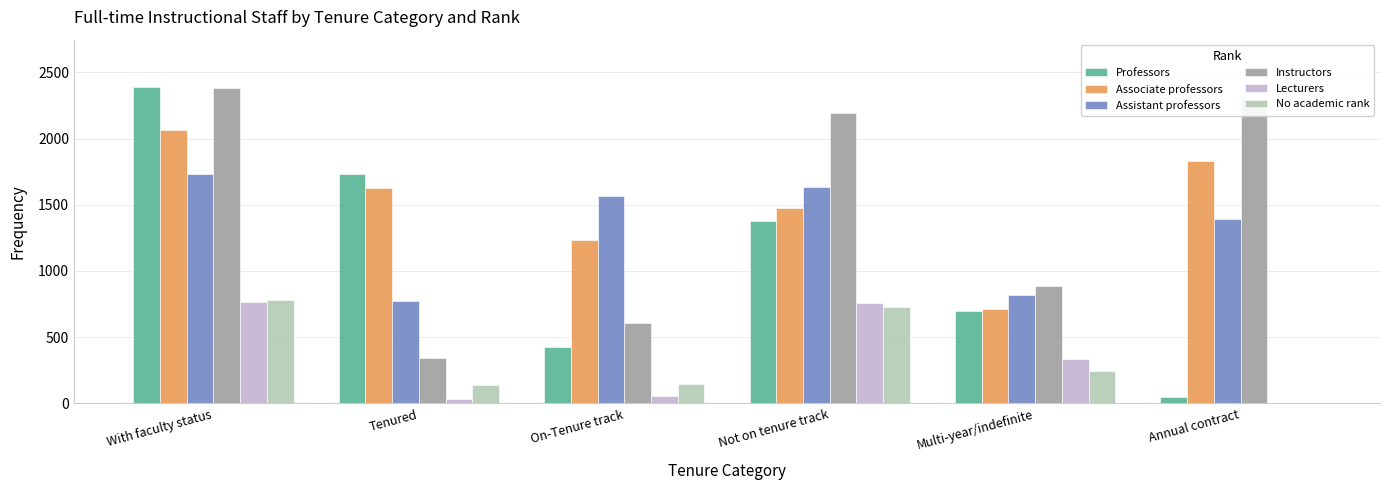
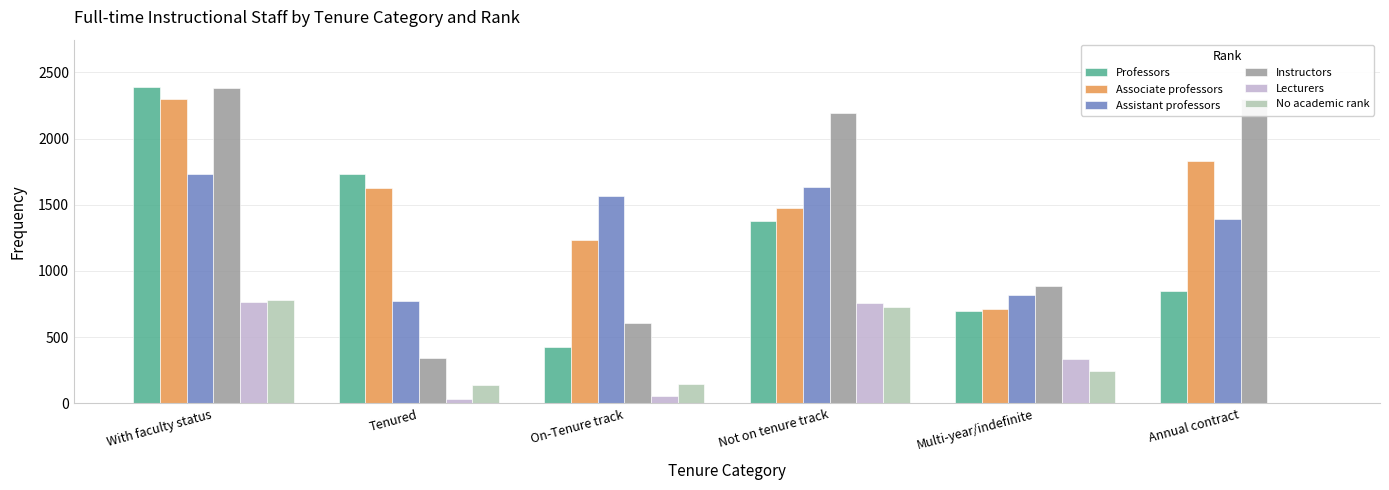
  {
    "Professors": {
      "With faculty status": 2390,
      "Tenured": 1730,
      "On-Tenure track": 430,
      "Not on tenure track": 1380,
      "Multi-year/indefinite": 700,
-     "Annual contract": 50
+     "Annual contract": 850
    },
    "Associate professors": {
-     "With faculty status": 2060,
+     "With faculty status": 2300,
      "Tenured": 1620,
      "On-Tenure track": 1240,
      "Not on tenure track": 1470,
      "Multi-year/indefinite": 710,
      "Annual contract": 1830
    },
    "Assistant professors": {
      "With faculty status": 1740,
      "Tenured": 780,
      "On-Tenure track": 1560,
      "Not on tenure track": 1630,
      "Multi-year/indefinite": 820,
      "Annual contract": 1400
    }
  }
